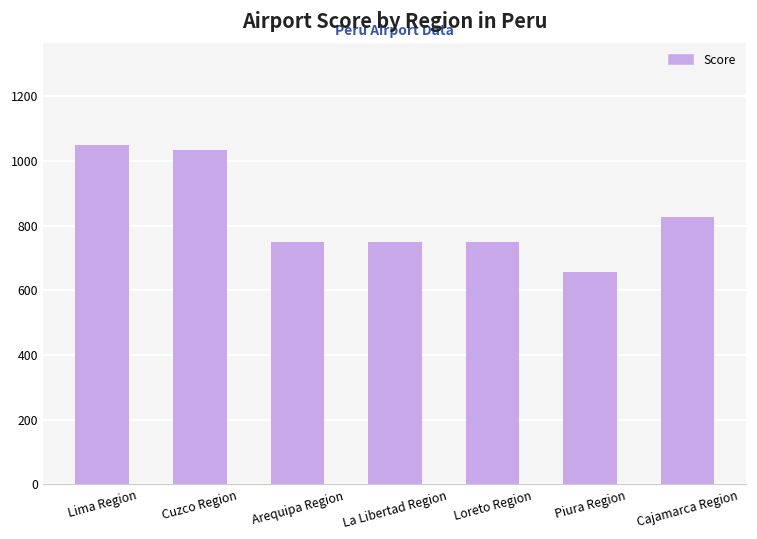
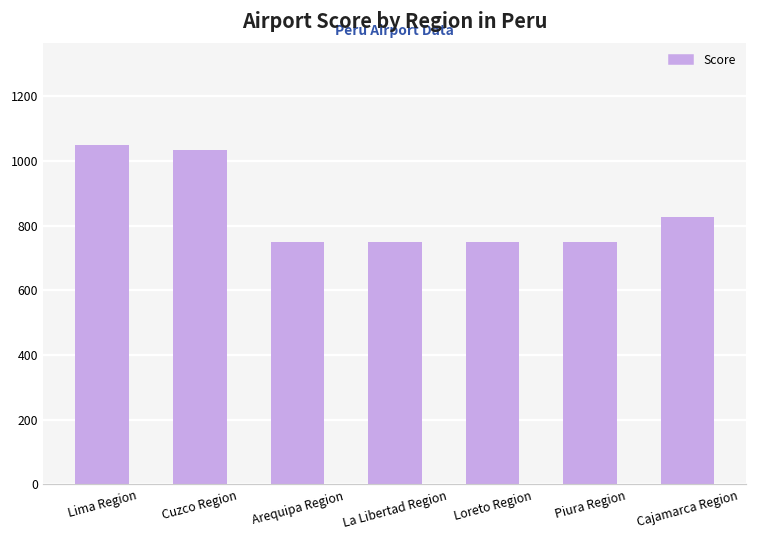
  {
    "Lima Region": 1050,
    "Cuzco Region": 1040,
    "Arequipa Region": 750,
    "La Libertad Region": 750,
    "Loreto Region": 750,
-   "Piura Region": 660,
+   "Piura Region": 750,
    "Cajamarca Region": 830
  }
